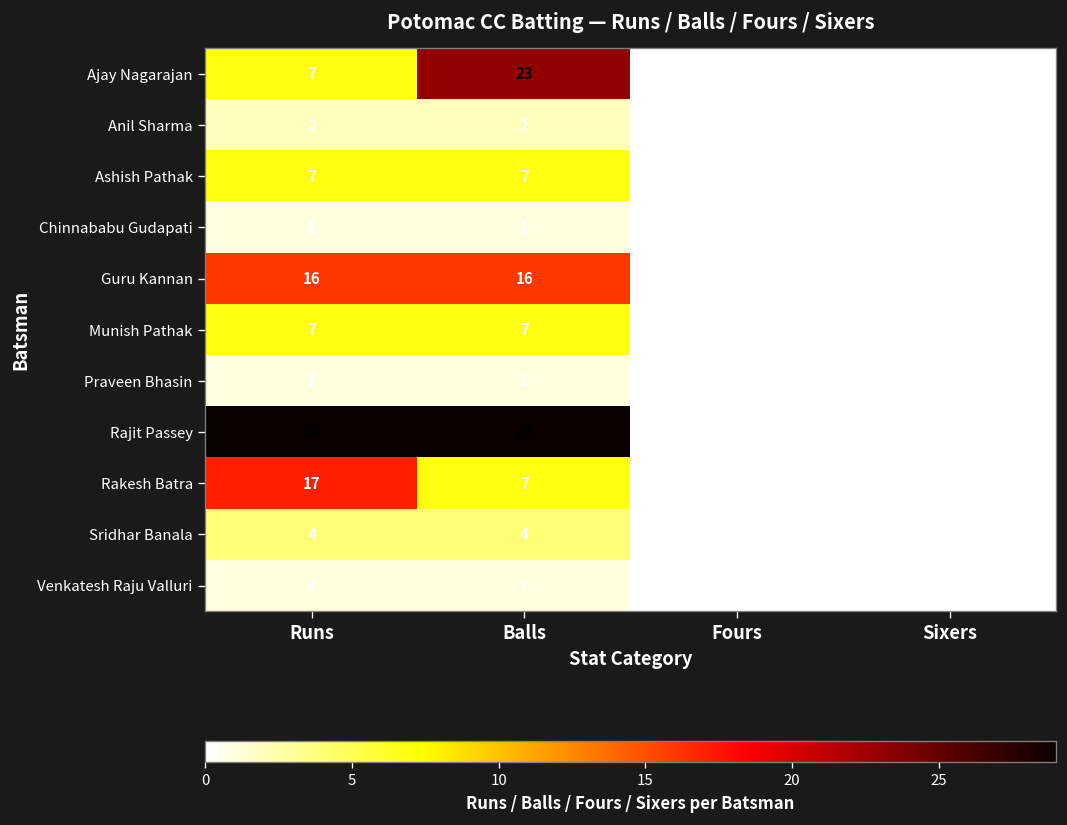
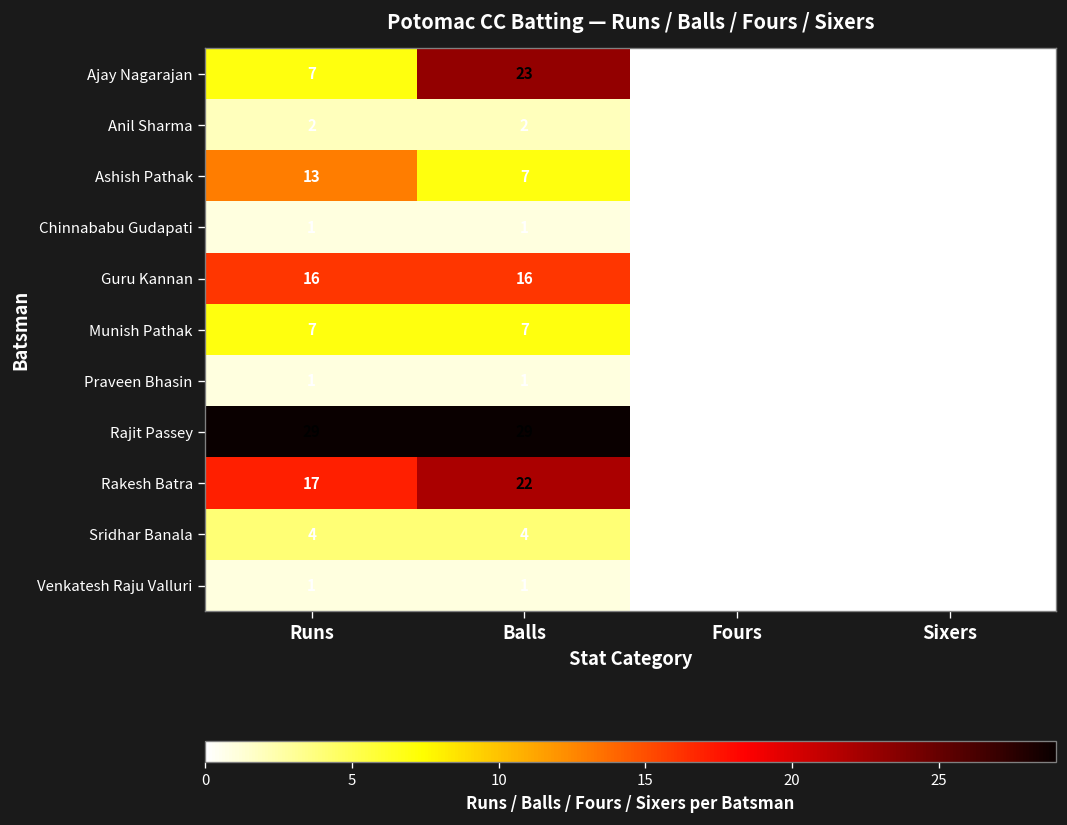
  {
    "Ajay Nagarajan": {
      "Runs": 7,
      "Balls": 23
    },
    "Anil Sharma": {
      "Runs": 2,
      "Balls": 2
    },
    "Ashish Pathak": {
-     "Runs": 7,
+     "Runs": 13,
      "Balls": 7
    },
    "Guru Kannan": {
      "Runs": 16,
      "Balls": 16
    },
    "Munish Pathak": {
      "Runs": 7,
      "Balls": 7
    },
    "Rakesh Batra": {
      "Runs": 17,
-     "Balls": 7
+     "Balls": 22
    },
    "Sridhar Banala": {
      "Runs": 4,
      "Balls": 4
    }
  }
